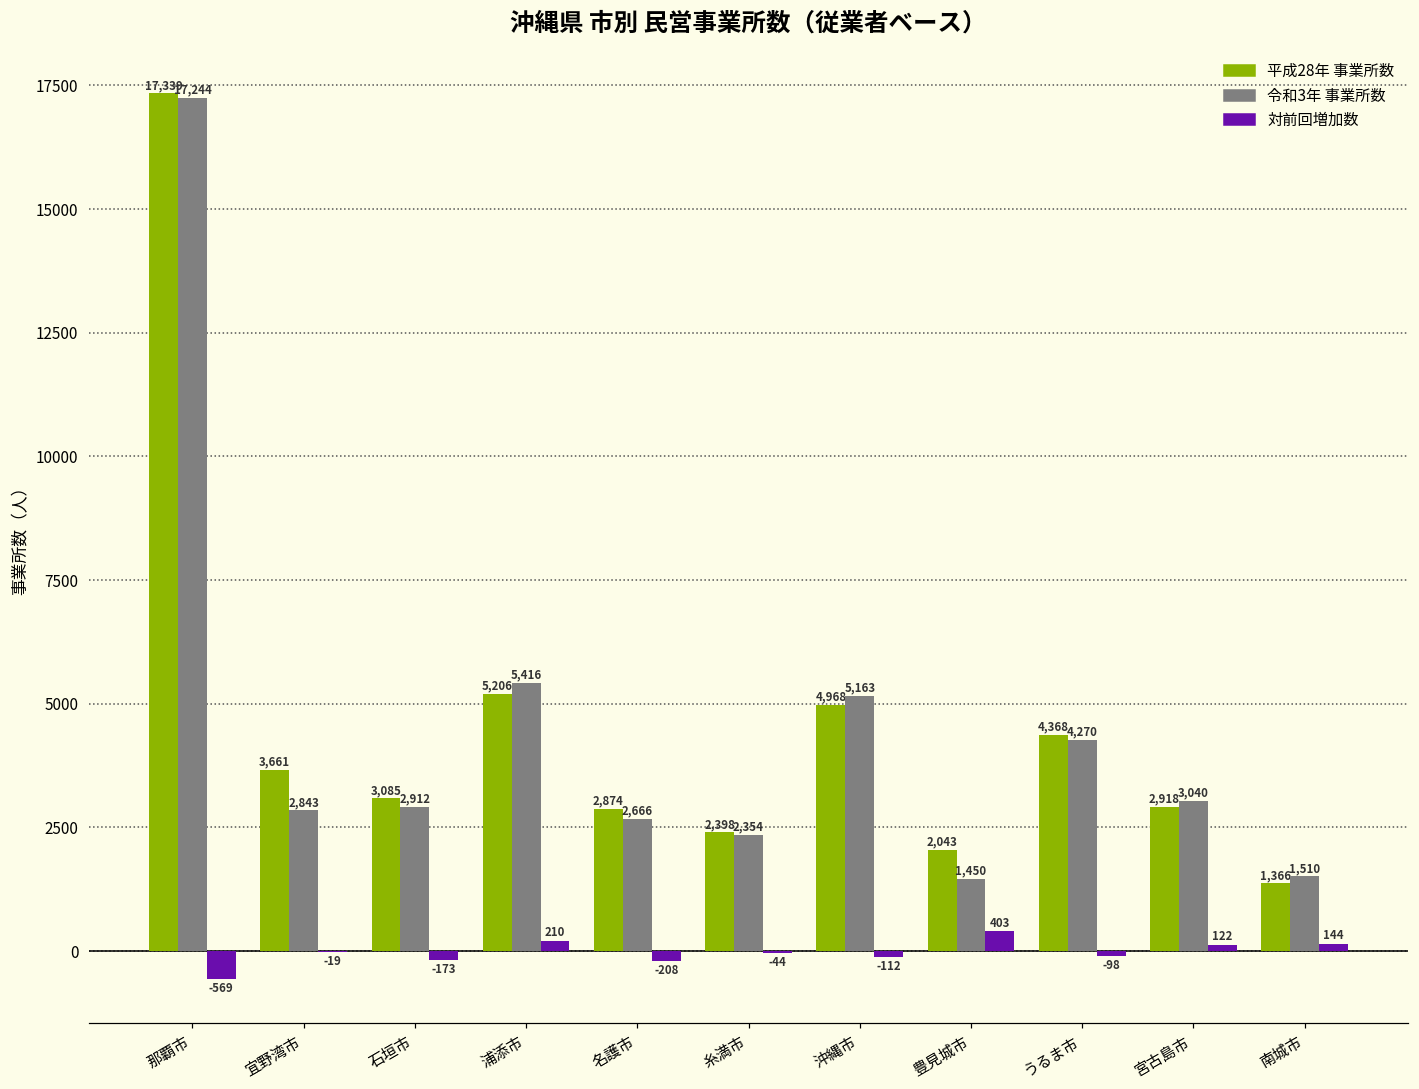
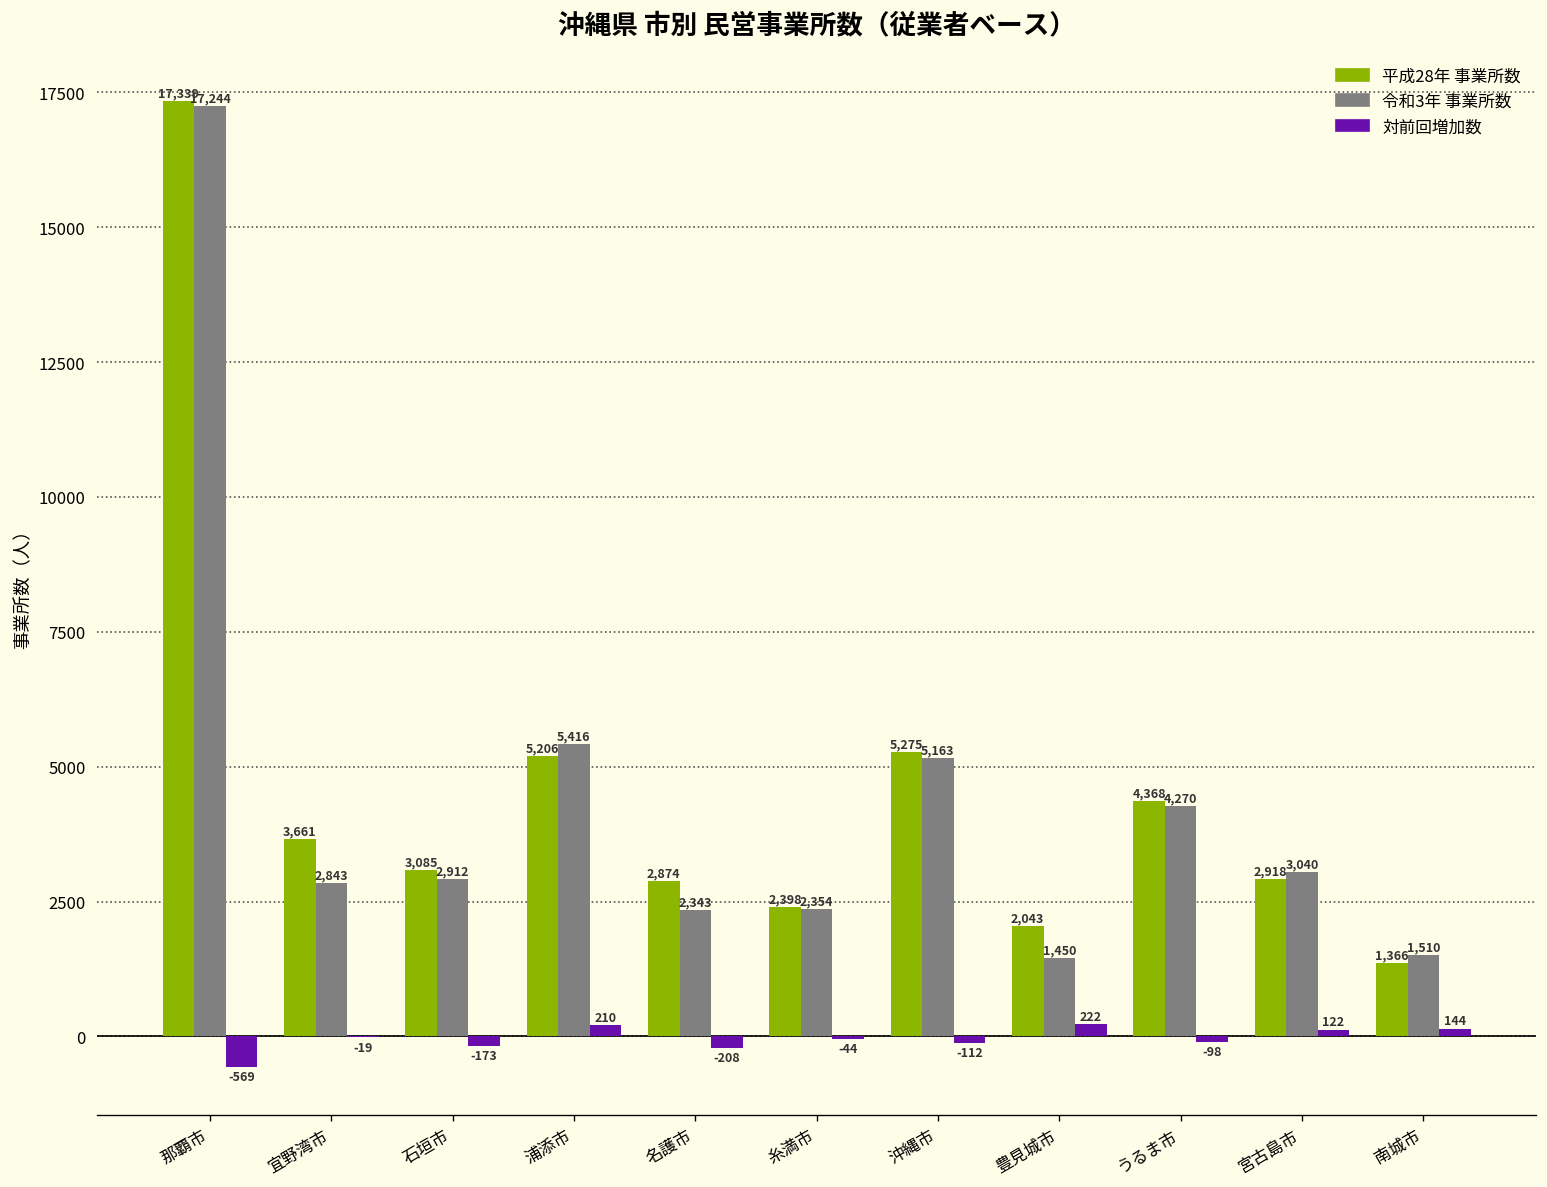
  {
    "平成28年 事業所数": {
      "那覇市": "17,339",
      "宜野湾市": "3,661",
      "石垣市": "3,085",
      "浦添市": "5,206",
      "名護市": "2,874",
      "糸満市": "2,398",
-     "沖縄市": "4,968",
+     "沖縄市": "5,275",
      "豊見城市": "2,043",
      "うるま市": "4,368",
      "宮古島市": "2,918",
      "南城市": "1,366"
    },
    "令和3年 事業所数": {
      "那覇市": "17,244",
      "宜野湾市": "2,843",
      "石垣市": "2,912",
      "浦添市": "5,416",
-     "名護市": "2,666",
+     "名護市": "2,343",
      "糸満市": "2,354",
      "沖縄市": "5,163",
      "豊見城市": "1,450",
      "うるま市": "4,270",
      "宮古島市": "3,040",
      "南城市": "1,510"
    },
    "対前回増加数": {
      "那覇市": "-569",
      "宜野湾市": "-19",
      "石垣市": "-173",
      "浦添市": "210",
      "名護市": "-208",
      "糸満市": "-44",
      "沖縄市": "-112",
-     "豊見城市": "403",
+     "豊見城市": "222",
      "うるま市": "-98",
      "宮古島市": "122",
      "南城市": "144"
    }
  }
